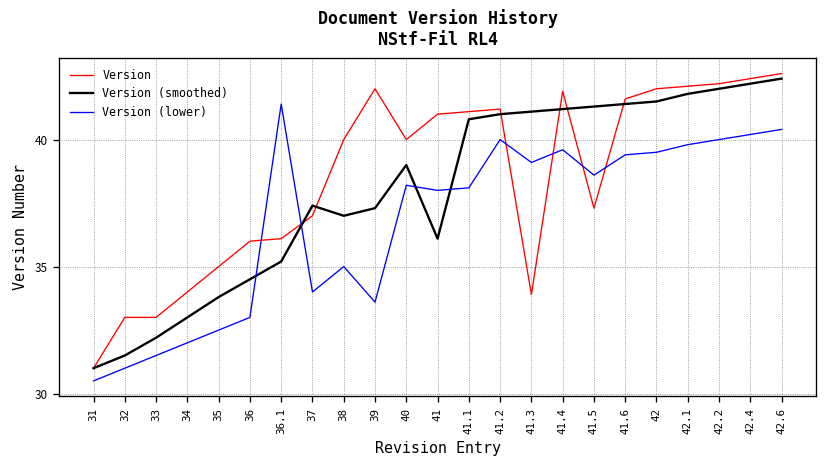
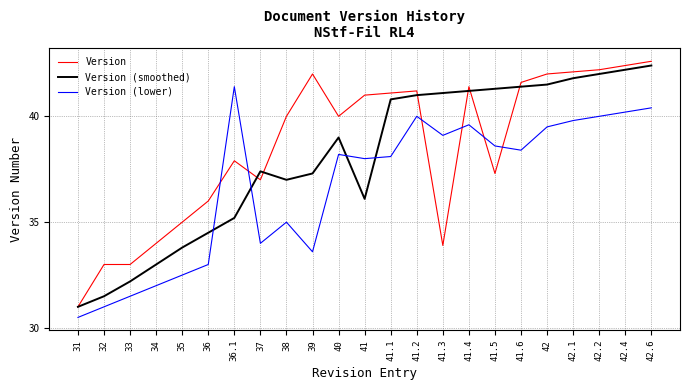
  {
    "Version": {
      "32": 33.0,
      "33": 33.0,
      "34": 34.0,
      "35": 35.0,
      "36": 36.0,
-     "36.1": 36.1,
+     "36.1": 37.9,
      "37": 37.0,
      "38": 40.0,
      "39": 42.0,
      "40": 40.0,
      "41": 41.0,
      "41.1": 41.1,
      "41.2": 41.2,
      "41.3": 33.9,
-     "41.4": 41.9,
+     "41.4": 41.4,
      "41.5": 37.3,
      "41.6": 41.6,
      "42": 42.0,
      "42.1": 42.1,
      "42.2": 42.2,
      "42.4": 42.4,
      "42.6": 42.6
    },
    "Version (smoothed)": {
      "32": 31.5,
      "33": 32.2,
      "34": 33.0,
      "35": 33.8,
      "36": 34.5,
      "36.1": 35.2,
      "37": 37.4,
      "38": 37.0,
      "39": 37.3,
      "40": 39.0,
      "41": 36.1,
      "41.1": 40.8,
      "41.2": 41.0,
      "41.3": 41.1,
      "41.4": 41.2,
      "41.5": 41.3,
      "41.6": 41.4,
      "42": 41.5,
      "42.1": 41.8,
      "42.2": 42.0,
      "42.4": 42.2,
      "42.6": 42.4
    },
    "Version (lower)": {
      "31": 30.5,
      "32": 31.0,
      "33": 31.5,
      "34": 32.0,
      "35": 32.5,
      "36": 33.0,
      "36.1": 41.4,
      "37": 34.0,
      "38": 35.0,
      "39": 33.6,
      "40": 38.2,
      "41": 38.0,
      "41.1": 38.1,
      "41.2": 40.0,
      "41.3": 39.1,
      "41.4": 39.6,
      "41.5": 38.6,
-     "41.6": 39.4,
+     "41.6": 38.4,
      "42": 39.5,
      "42.1": 39.8,
      "42.2": 40.0,
      "42.4": 40.2,
      "42.6": 40.4
    }
  }
